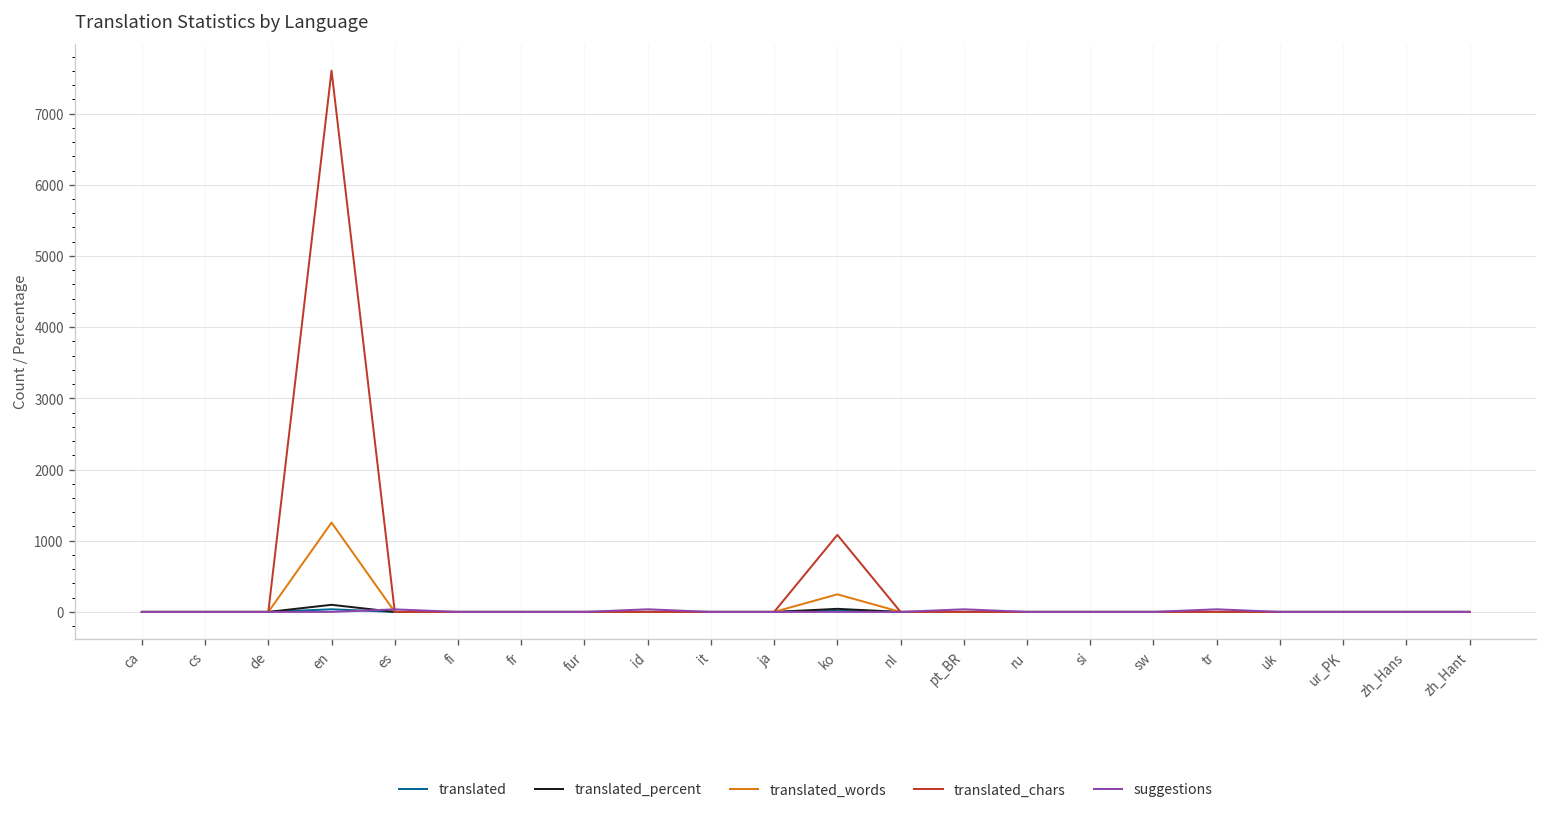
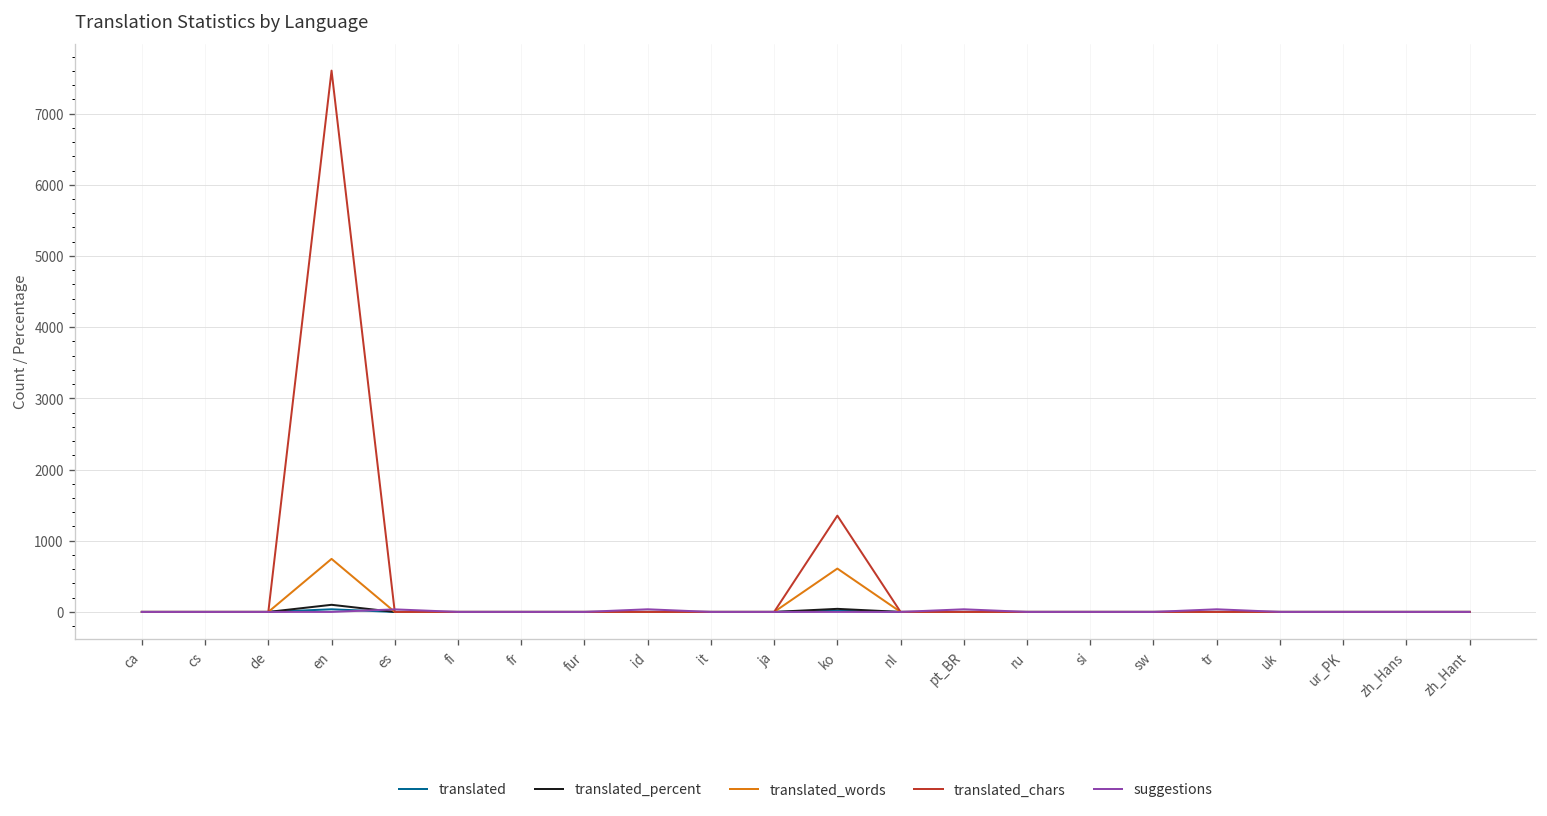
  {
    "translated_percent": {
      "en": 100
    },
    "translated_words": {
-     "en": 1300,
-     "ko": 200
+     "en": 700,
+     "ko": 600
    },
    "translated_chars": {
      "en": 7600,
-     "ko": 1100
+     "ko": 1400
    }
  }
